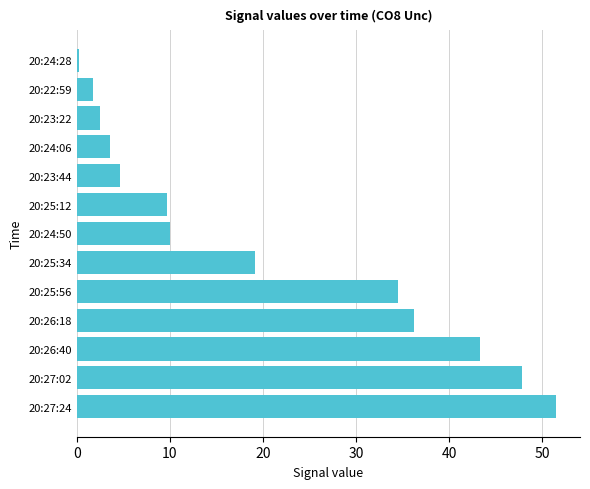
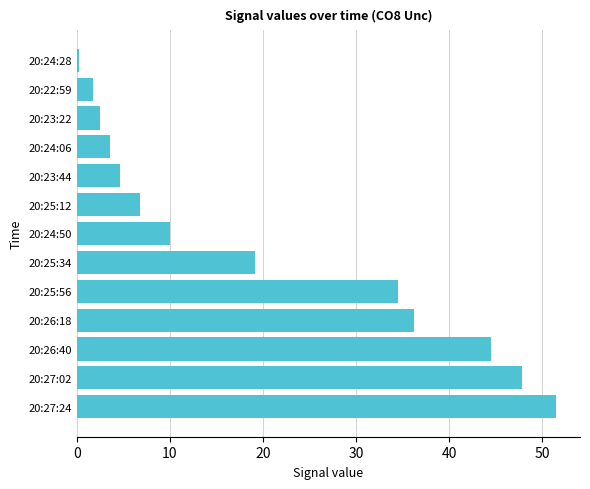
  {
    "20:22:59": 2,
    "20:23:22": 2,
    "20:24:06": 4,
    "20:23:44": 5,
-   "20:25:12": 10,
+   "20:25:12": 7,
    "20:24:50": 10,
    "20:25:34": 19,
    "20:25:56": 35,
    "20:26:18": 36,
-   "20:26:40": 43,
+   "20:26:40": 45,
    "20:27:02": 48,
    "20:27:24": 52
  }
